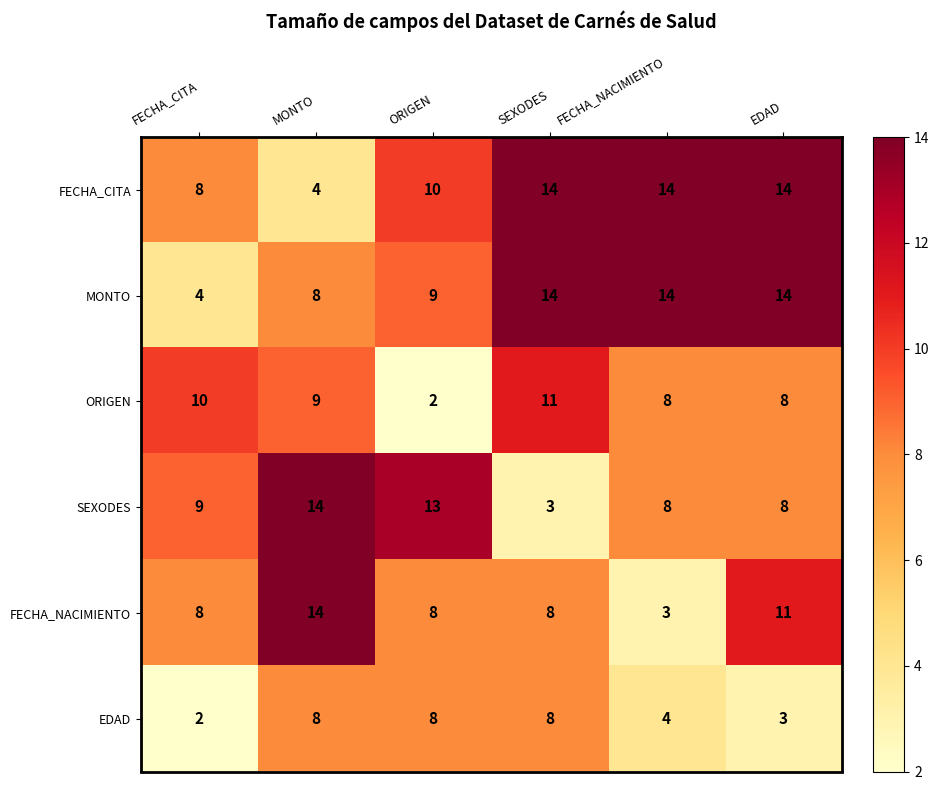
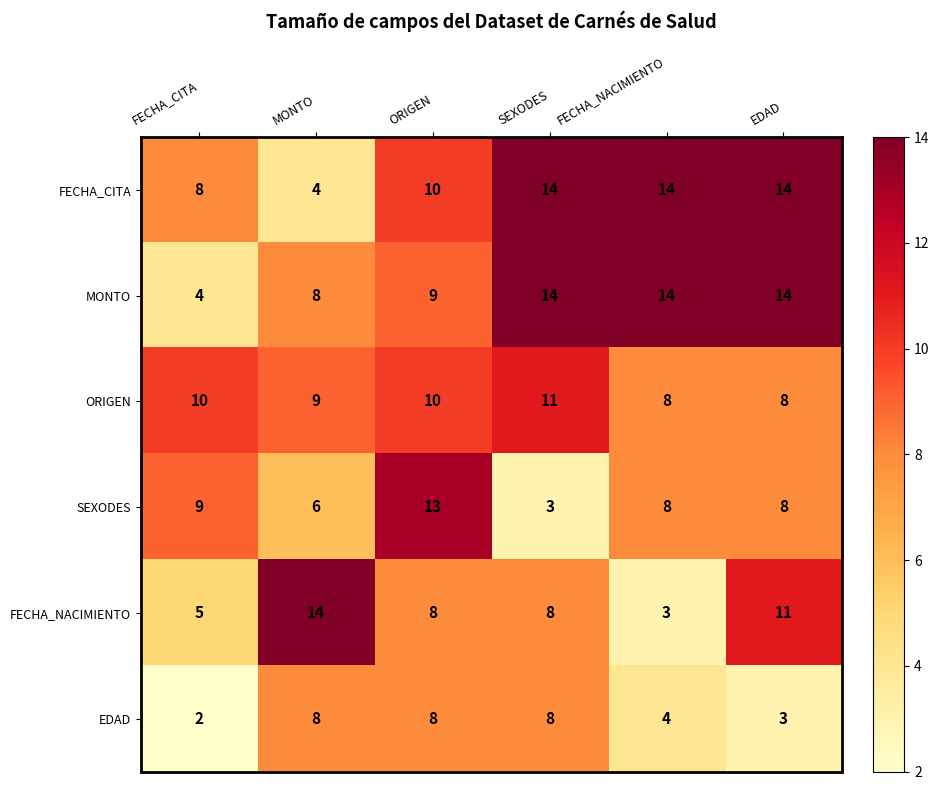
  {
    "FECHA_CITA": {
      "FECHA_CITA": 8,
      "MONTO": 4,
      "ORIGEN": 10,
      "SEXODES": 14,
      "FECHA_NACIMIENTO": 14,
      "EDAD": 14
    },
    "MONTO": {
      "FECHA_CITA": 4,
      "MONTO": 8,
      "ORIGEN": 9,
      "SEXODES": 14,
      "FECHA_NACIMIENTO": 14,
      "EDAD": 14
    },
    "ORIGEN": {
      "FECHA_CITA": 10,
      "MONTO": 9,
-     "ORIGEN": 2,
+     "ORIGEN": 10,
      "SEXODES": 11,
      "FECHA_NACIMIENTO": 8,
      "EDAD": 8
    },
    "SEXODES": {
      "FECHA_CITA": 9,
-     "MONTO": 14,
+     "MONTO": 6,
      "ORIGEN": 13,
      "SEXODES": 3,
      "FECHA_NACIMIENTO": 8,
      "EDAD": 8
    },
    "FECHA_NACIMIENTO": {
-     "FECHA_CITA": 8,
+     "FECHA_CITA": 5,
      "MONTO": 14,
      "ORIGEN": 8,
      "SEXODES": 8,
      "FECHA_NACIMIENTO": 3,
      "EDAD": 11
    },
    "EDAD": {
      "FECHA_CITA": 2,
      "MONTO": 8,
      "ORIGEN": 8,
      "SEXODES": 8,
      "FECHA_NACIMIENTO": 4,
      "EDAD": 3
    }
  }
